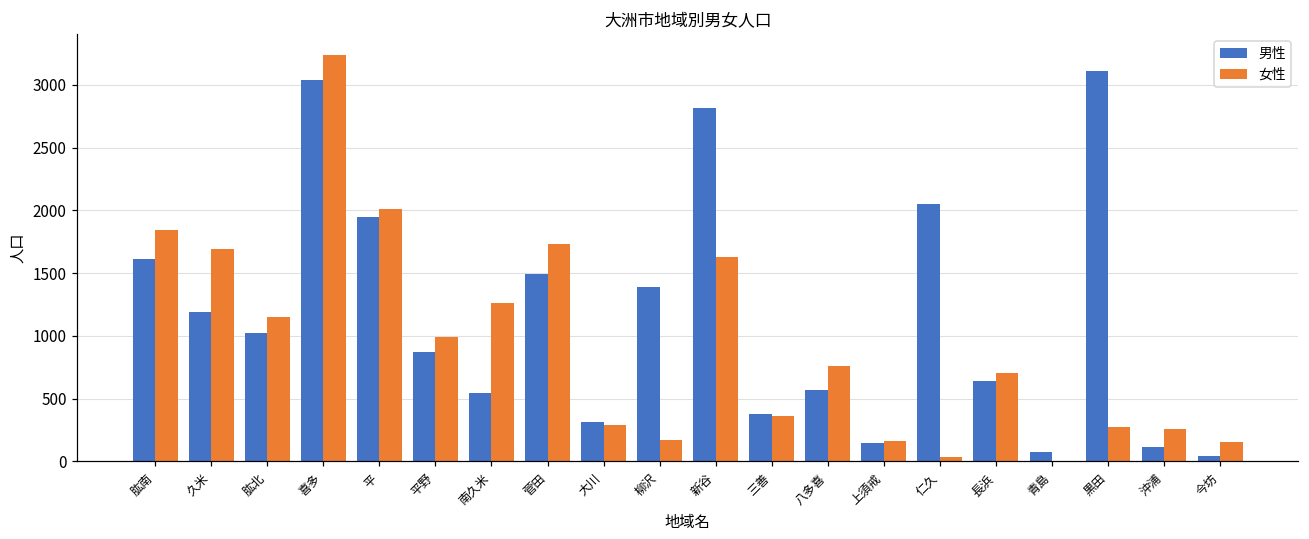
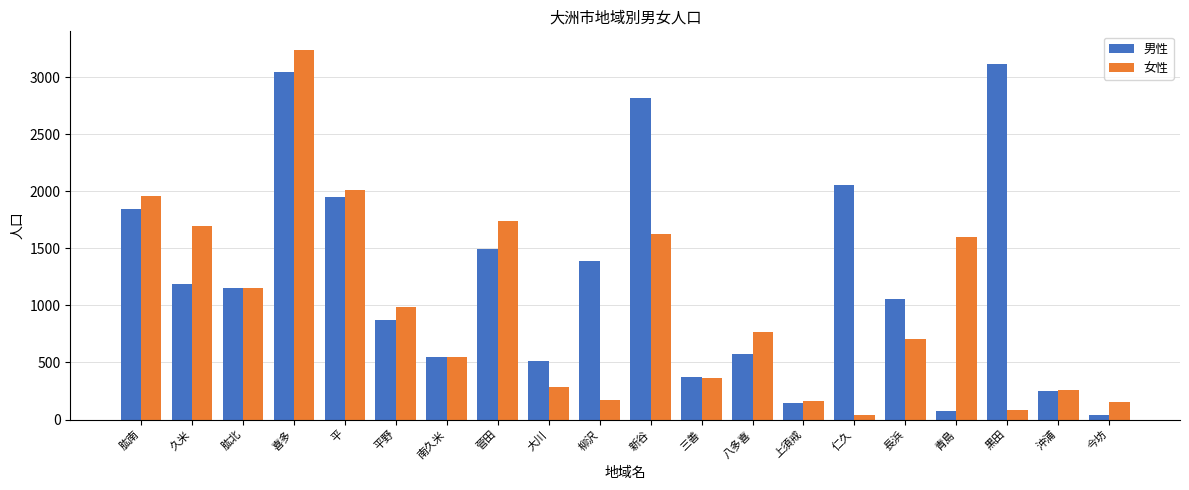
  {
    "男性": {
-     "肱南": 1610,
+     "肱南": 1840,
      "久米": 1190,
-     "肱北": 1020,
+     "肱北": 1150,
      "喜多": 3040,
      "平": 1950,
      "平野": 870,
      "南久米": 550,
      "菅田": 1490,
-     "大川": 320,
+     "大川": 510,
      "柳沢": 1390,
      "新谷": 2810,
      "三善": 380,
      "八多喜": 570,
      "上須戒": 150,
      "仁久": 2050,
-     "長浜": 640,
+     "長浜": 1060,
      "青島": 80,
      "黒田": 3110,
-     "沖浦": 120,
+     "沖浦": 250,
      "今坊": 40
    },
    "女性": {
-     "肱南": 1840,
+     "肱南": 1960,
      "久米": 1700,
      "肱北": 1150,
      "喜多": 3240,
      "平": 2010,
      "平野": 990,
-     "南久米": 1260,
+     "南久米": 550,
      "菅田": 1740,
      "大川": 290,
      "柳沢": 170,
      "新谷": 1630,
      "三善": 360,
      "八多喜": 760,
      "上須戒": 160,
      "仁久": 40,
      "長浜": 710,
-     "青島": 0,
-     "黒田": 270,
+     "青島": 1600,
+     "黒田": 90,
      "沖浦": 260,
      "今坊": 160
    }
  }
